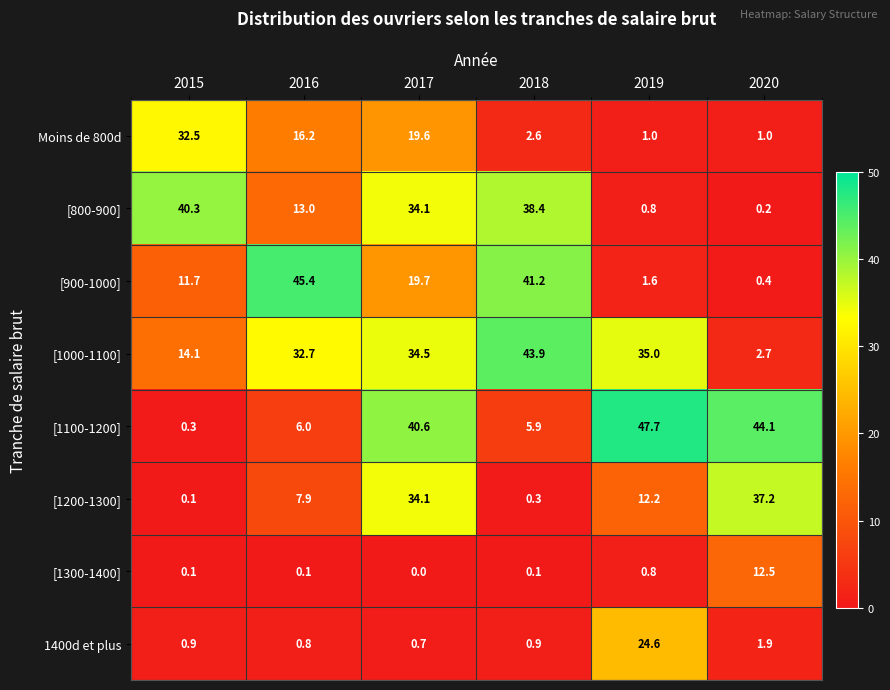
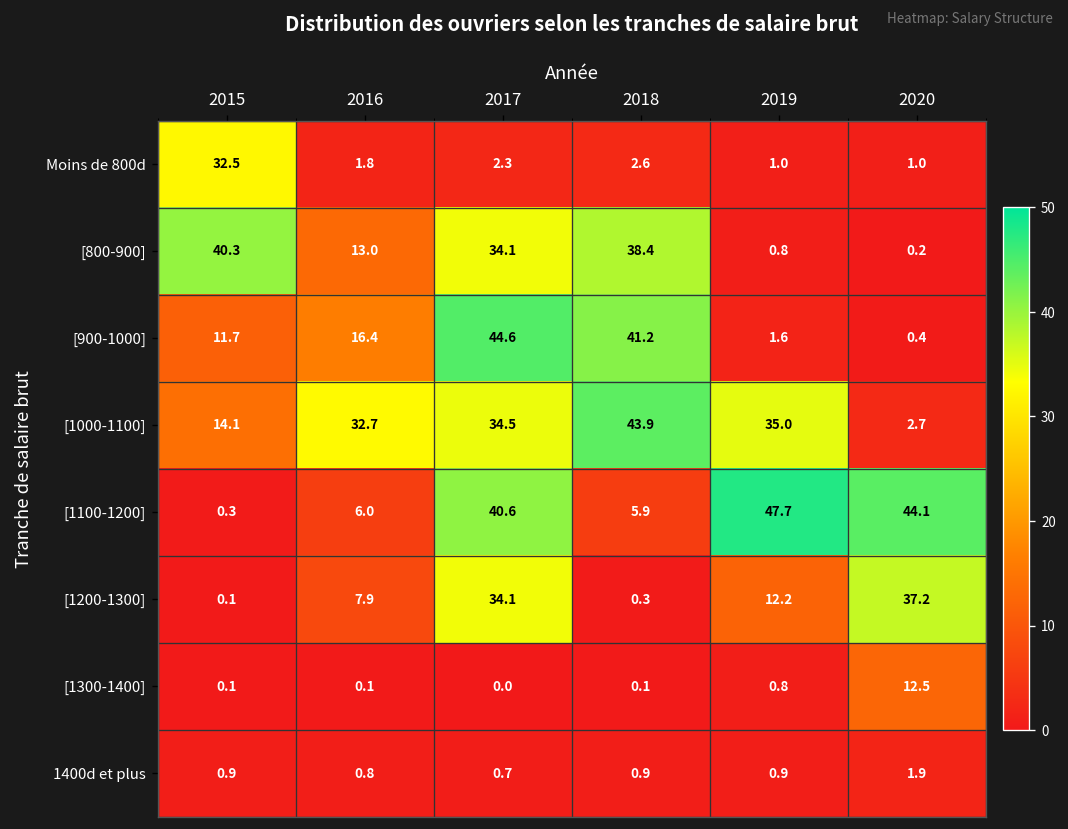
  {
    "Moins de 800d": {
      "2015": 32.5,
-     "2016": 16.2,
-     "2017": 19.6,
+     "2016": 1.8,
+     "2017": 2.3,
      "2018": 2.6,
      "2019": 1.0,
      "2020": 1.0
    },
    "[800-900]": {
      "2015": 40.3,
      "2016": 13.0,
      "2017": 34.1,
      "2018": 38.4,
      "2019": 0.8,
      "2020": 0.2
    },
    "[900-1000]": {
      "2015": 11.7,
-     "2016": 45.4,
-     "2017": 19.7,
+     "2016": 16.4,
+     "2017": 44.6,
      "2018": 41.2,
      "2019": 1.6,
      "2020": 0.4
    },
    "[1000-1100]": {
      "2015": 14.1,
      "2016": 32.7,
      "2017": 34.5,
      "2018": 43.9,
      "2019": 35.0,
      "2020": 2.7
    },
    "[1100-1200]": {
      "2015": 0.3,
      "2016": 6.0,
      "2017": 40.6,
      "2018": 5.9,
      "2019": 47.7,
      "2020": 44.1
    },
    "[1200-1300]": {
      "2015": 0.1,
      "2016": 7.9,
      "2017": 34.1,
      "2018": 0.3,
      "2019": 12.2,
      "2020": 37.2
    },
    "[1300-1400]": {
      "2015": 0.1,
      "2016": 0.1,
      "2017": 0.0,
      "2018": 0.1,
      "2019": 0.8,
      "2020": 12.5
    },
    "1400d et plus": {
      "2015": 0.9,
      "2016": 0.8,
      "2017": 0.7,
      "2018": 0.9,
-     "2019": 24.6,
+     "2019": 0.9,
      "2020": 1.9
    }
  }
